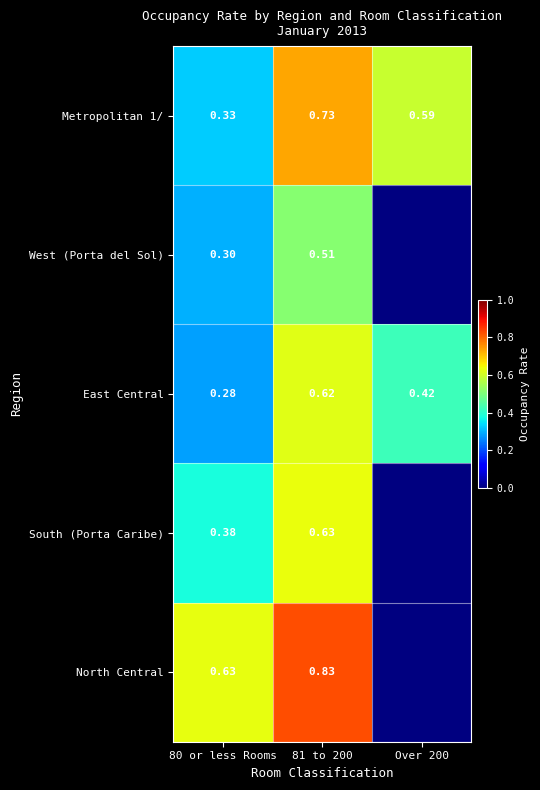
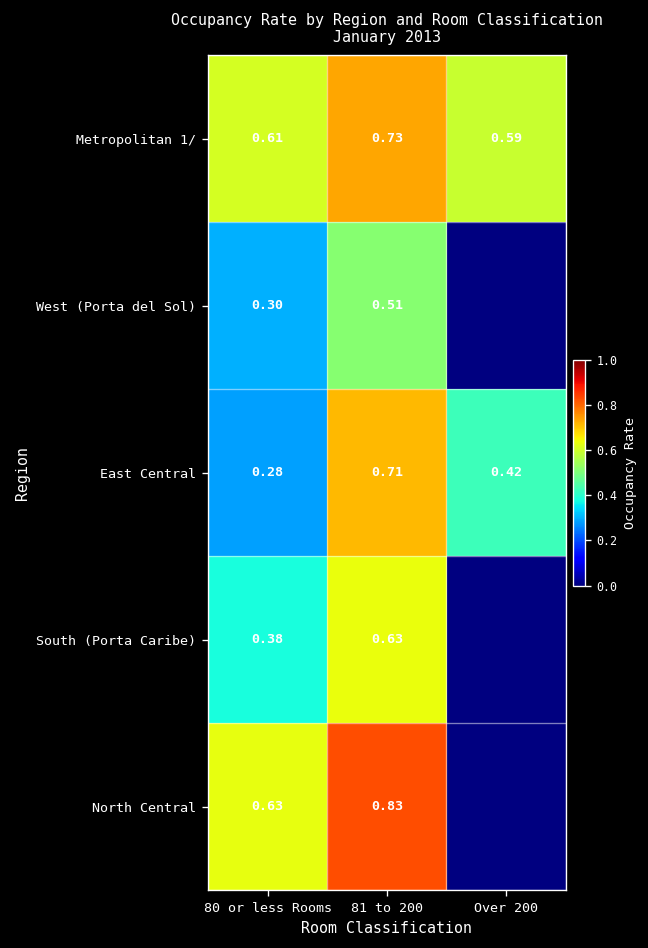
  {
    "Metropolitan 1/": {
-     "80 or less Rooms": 0.33,
+     "80 or less Rooms": 0.61,
      "81 to 200": 0.73,
      "Over 200": 0.59
    },
    "West (Porta del Sol)": {
      "80 or less Rooms": 0.30,
      "81 to 200": 0.51
    },
    "East Central": {
      "80 or less Rooms": 0.28,
-     "81 to 200": 0.62,
+     "81 to 200": 0.71,
      "Over 200": 0.42
    },
    "South (Porta Caribe)": {
      "80 or less Rooms": 0.38,
      "81 to 200": 0.63
    },
    "North Central": {
      "80 or less Rooms": 0.63,
      "81 to 200": 0.83
    }
  }
